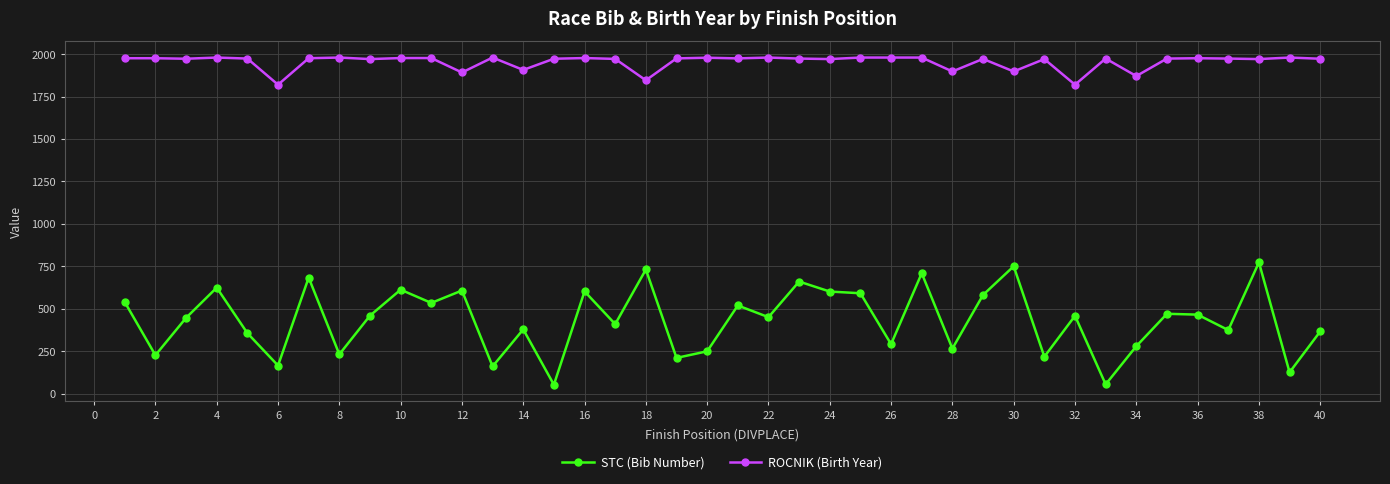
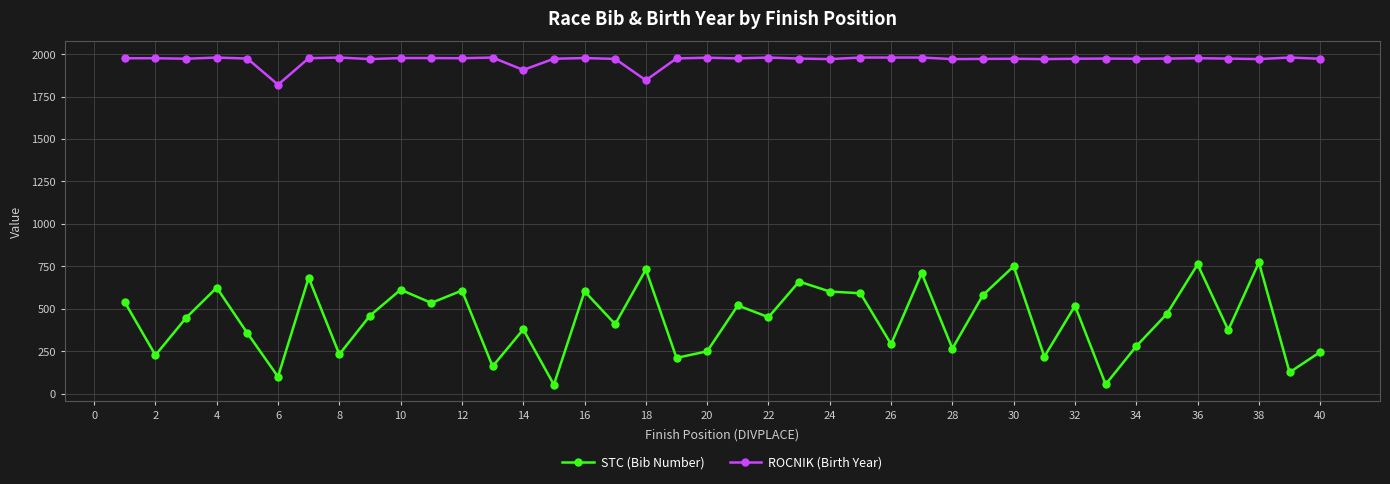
  {
    "STC (Bib Number)": {
      "2": 230,
      "4": 620,
-     "6": 170,
+     "6": 100,
      "8": 230,
      "10": 610,
      "12": 610,
      "14": 380,
      "16": 600,
      "18": 730,
      "20": 250,
      "22": 450,
      "24": 600,
      "26": 290,
      "28": 270,
      "30": 750,
-     "32": 460,
+     "32": 520,
      "34": 280,
-     "36": 470,
+     "36": 760,
      "38": 770,
-     "40": 370
+     "40": 250
    },
    "ROCNIK (Birth Year)": {
      "2": 1980,
      "4": 1980,
      "6": 1820,
      "8": 1980,
      "10": 1980,
-     "12": 1890,
+     "12": 1980,
      "14": 1910,
      "16": 1980,
      "18": 1850,
      "20": 1980,
      "22": 1980,
      "24": 1970,
      "26": 1980,
-     "28": 1900,
-     "30": 1900,
-     "32": 1820,
-     "34": 1870,
+     "28": 1970,
+     "30": 1970,
+     "32": 1970,
+     "34": 1970,
      "36": 1980,
      "38": 1970,
      "40": 1970
    }
  }
